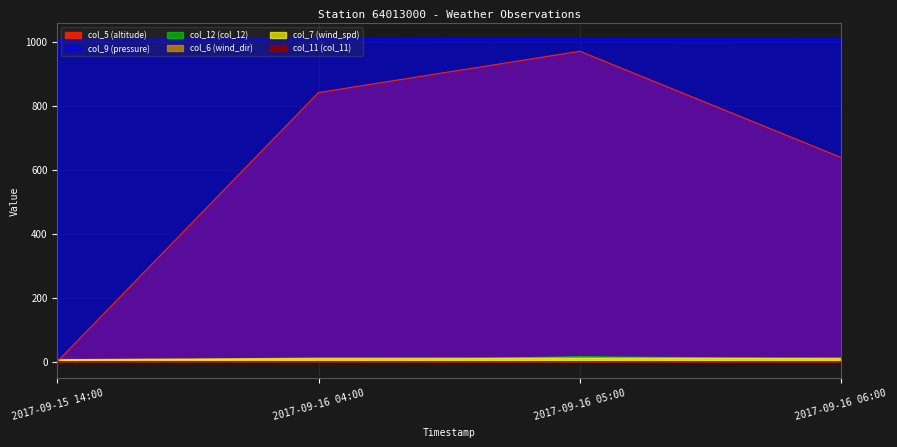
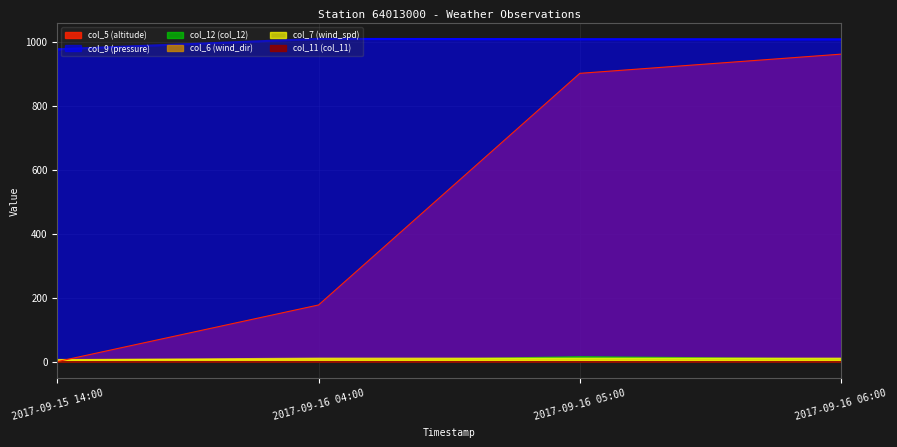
  {
    "col_5 (altitude)": {
-     "2017-09-16 04:00": 840,
-     "2017-09-16 05:00": 970,
-     "2017-09-16 06:00": 640
+     "2017-09-16 04:00": 180,
+     "2017-09-16 05:00": 900,
+     "2017-09-16 06:00": 960
    },
    "col_9 (pressure)": {
-     "2017-09-15 14:00": 1010,
+     "2017-09-15 14:00": 980,
      "2017-09-16 05:00": 1010,
      "2017-09-16 06:00": 1010
    }
  }
